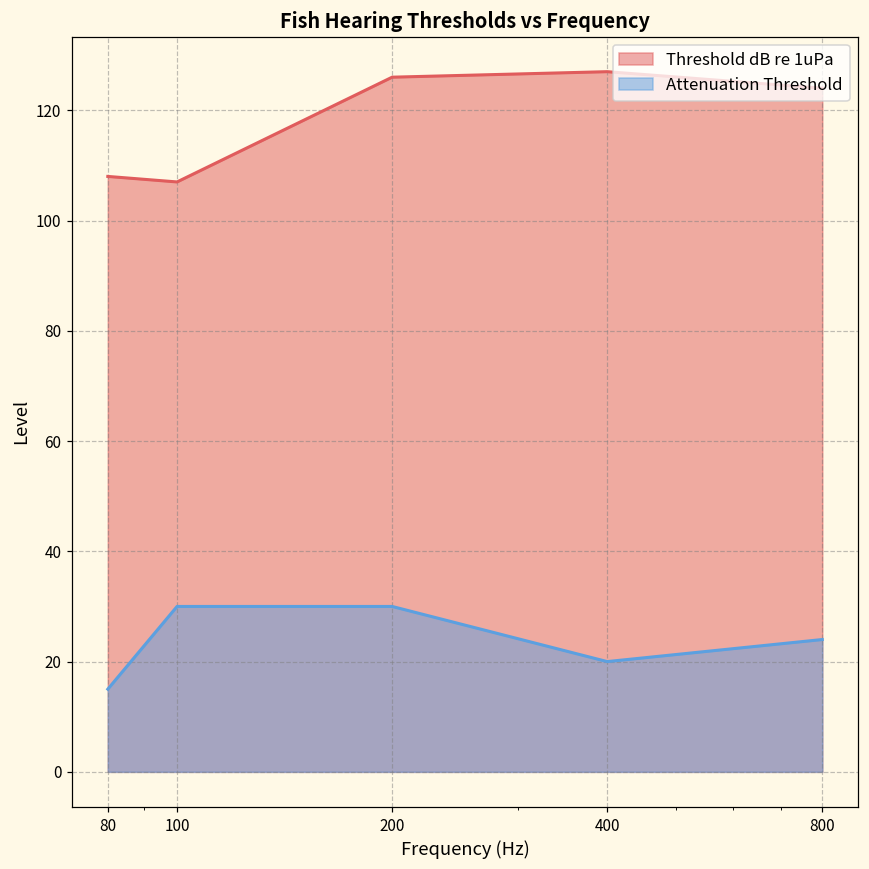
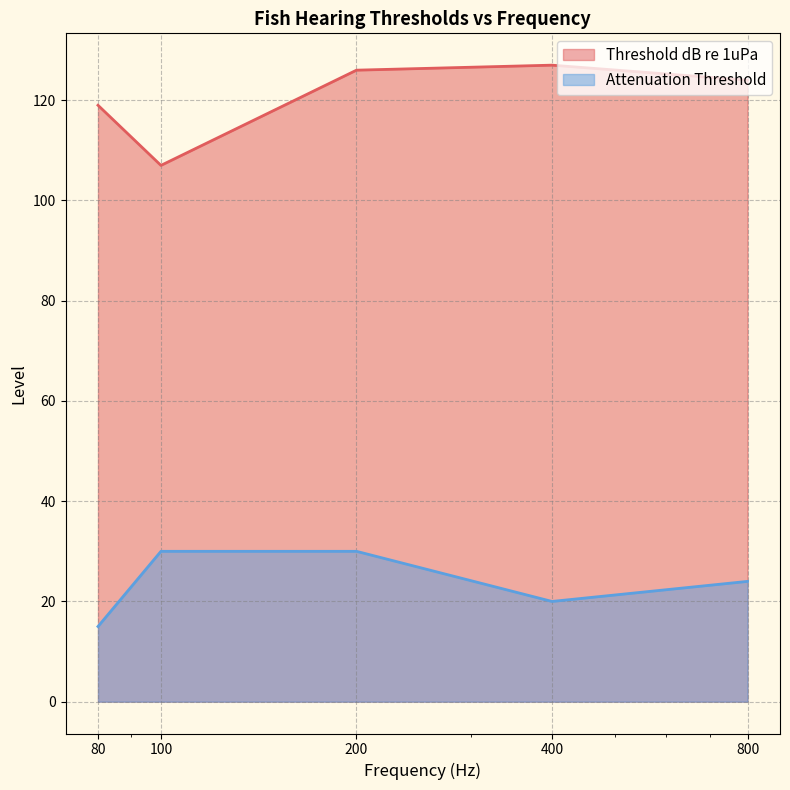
  {
    "Threshold dB re 1uPa": {
-     "80": 108,
+     "80": 119,
      "100": 107,
      "200": 126,
      "400": 127
    },
    "Attenuation Threshold": {
      "80": 15,
      "100": 30,
      "200": 30,
      "400": 20,
      "800": 24
    }
  }
